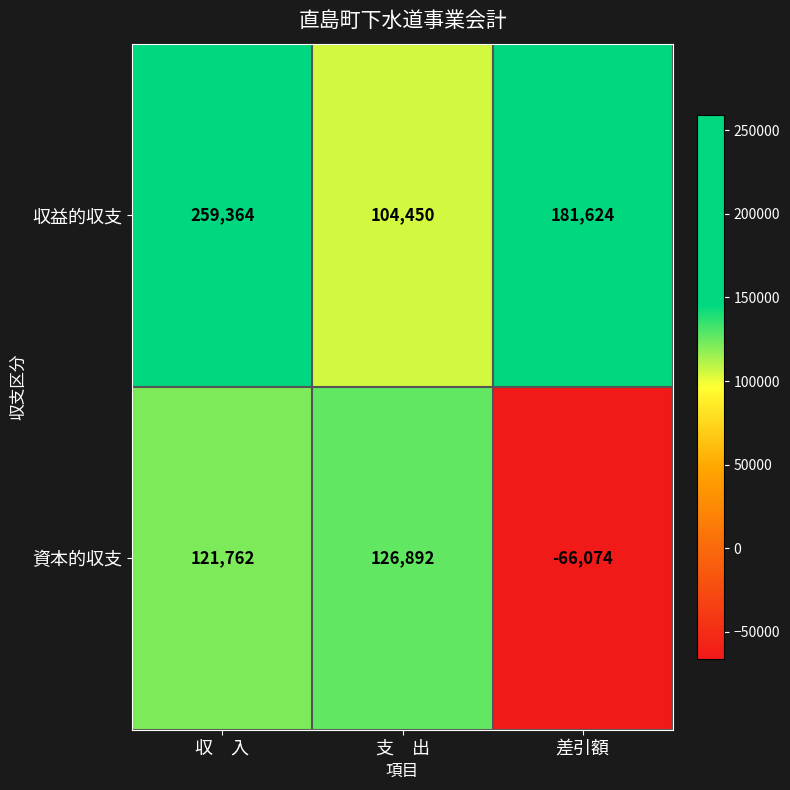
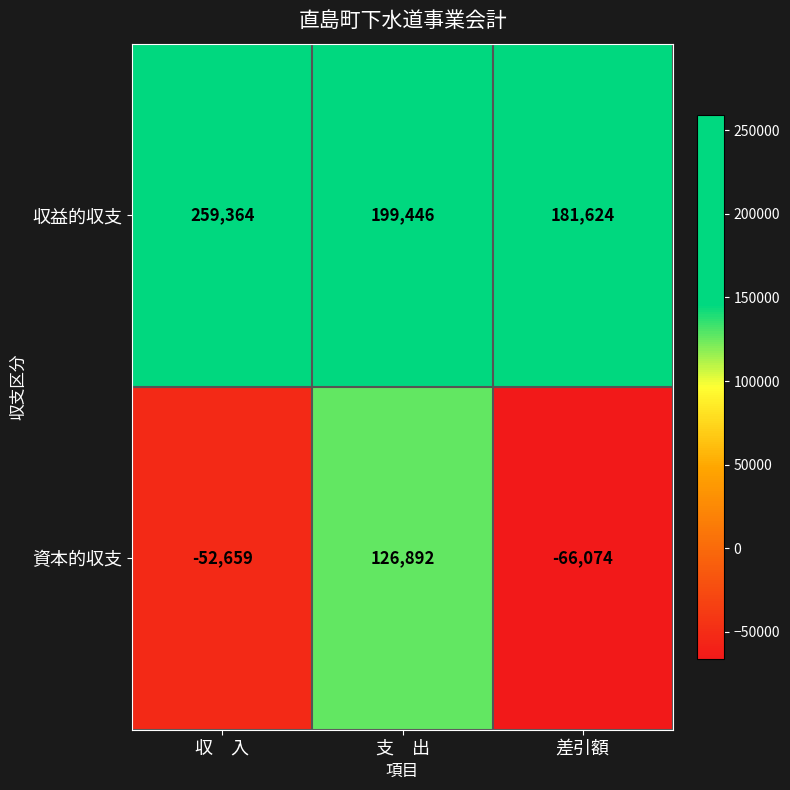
  {
    "収益的収支": {
      "収 入": "259,364",
-     "支 出": "104,450",
+     "支 出": "199,446",
      "差引額": "181,624"
    },
    "資本的収支": {
-     "収 入": "121,762",
+     "収 入": "-52,659",
      "支 出": "126,892",
      "差引額": "-66,074"
    }
  }
